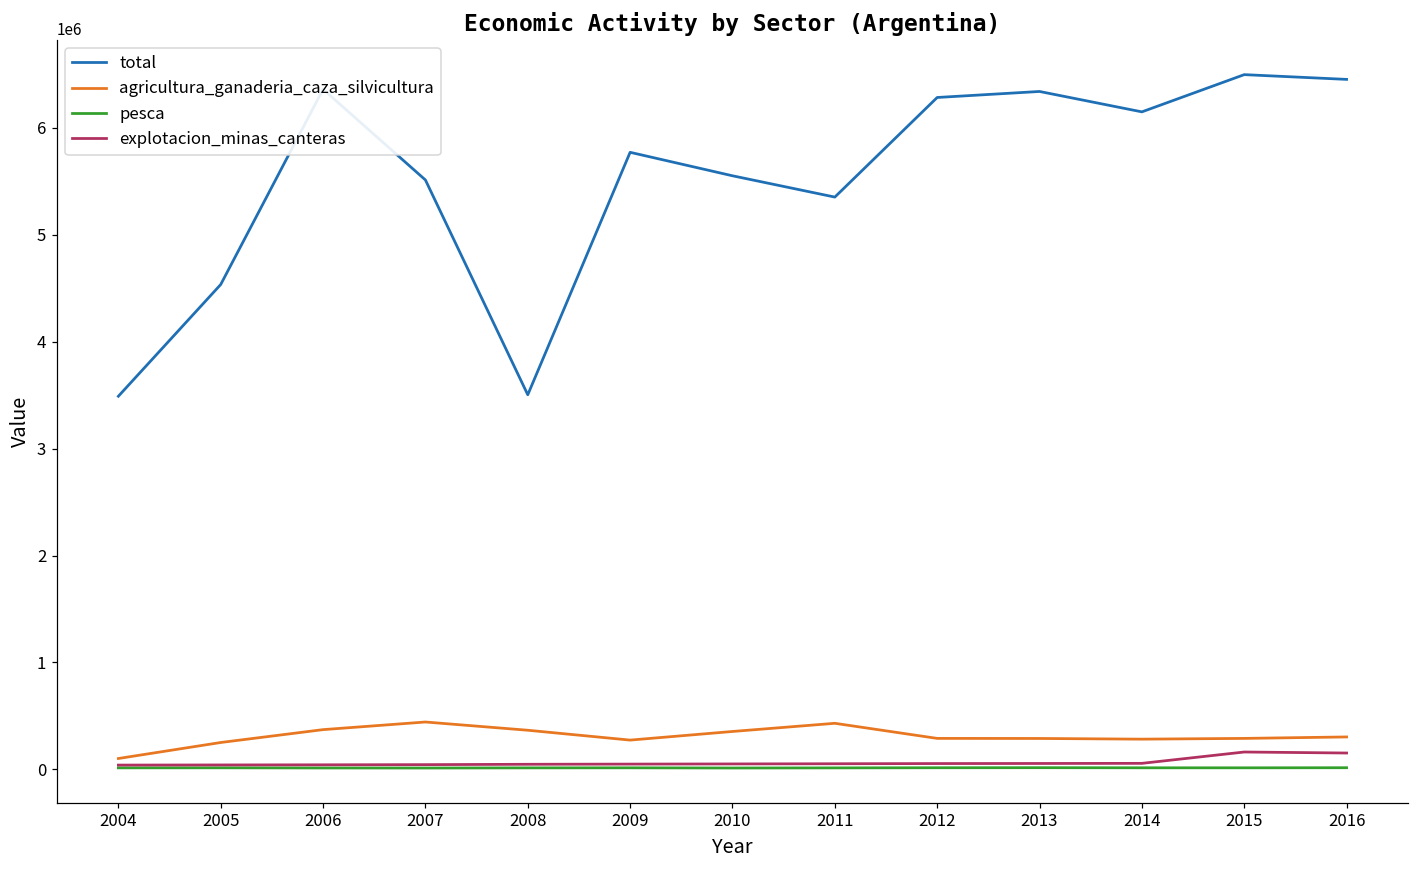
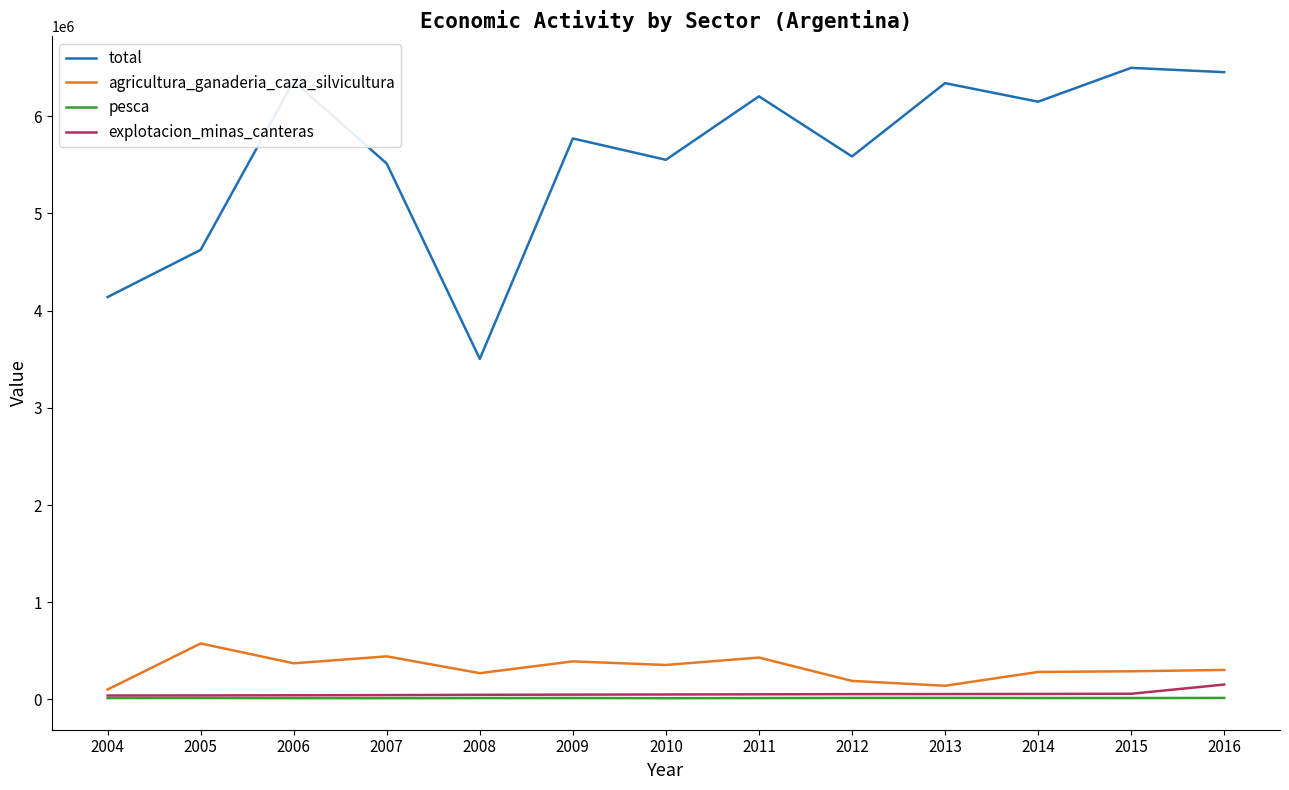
  {
    "total": {
-     "2004": 3500000,
-     "2005": 4500000,
+     "2004": 4100000,
+     "2005": 4600000,
      "2007": 5500000,
      "2008": 3500000,
      "2009": 5800000,
      "2010": 5600000,
-     "2011": 5400000,
-     "2012": 6300000,
+     "2011": 6200000,
+     "2012": 5600000,
      "2013": 6300000,
      "2014": 6100000,
      "2015": 6500000,
      "2016": 6500000
    },
    "agricultura_ganaderia_caza_silvicultura": {
      "2004": 100000,
-     "2005": 300000,
+     "2005": 600000,
      "2006": 400000,
      "2007": 400000,
-     "2008": 400000,
-     "2009": 300000,
+     "2008": 300000,
+     "2009": 400000,
      "2010": 400000,
      "2011": 400000,
-     "2012": 300000,
-     "2013": 300000,
+     "2012": 200000,
+     "2013": 100000,
      "2014": 300000,
      "2015": 300000,
      "2016": 300000
    },
    "pesca": {
      "2004": 0,
      "2005": 0,
      "2006": 0,
      "2007": 0,
      "2008": 0,
      "2009": 0,
      "2010": 0,
      "2011": 0,
      "2012": 0,
      "2013": 0,
      "2014": 0,
      "2015": 0,
      "2016": 0
    },
    "explotacion_minas_canteras": {
      "2004": 0,
      "2005": 0,
      "2006": 0,
      "2007": 0,
      "2008": 0,
      "2009": 0,
      "2010": 100000,
      "2011": 100000,
      "2012": 100000,
      "2013": 100000,
      "2014": 100000,
-     "2015": 200000,
+     "2015": 100000,
      "2016": 200000
    }
  }
